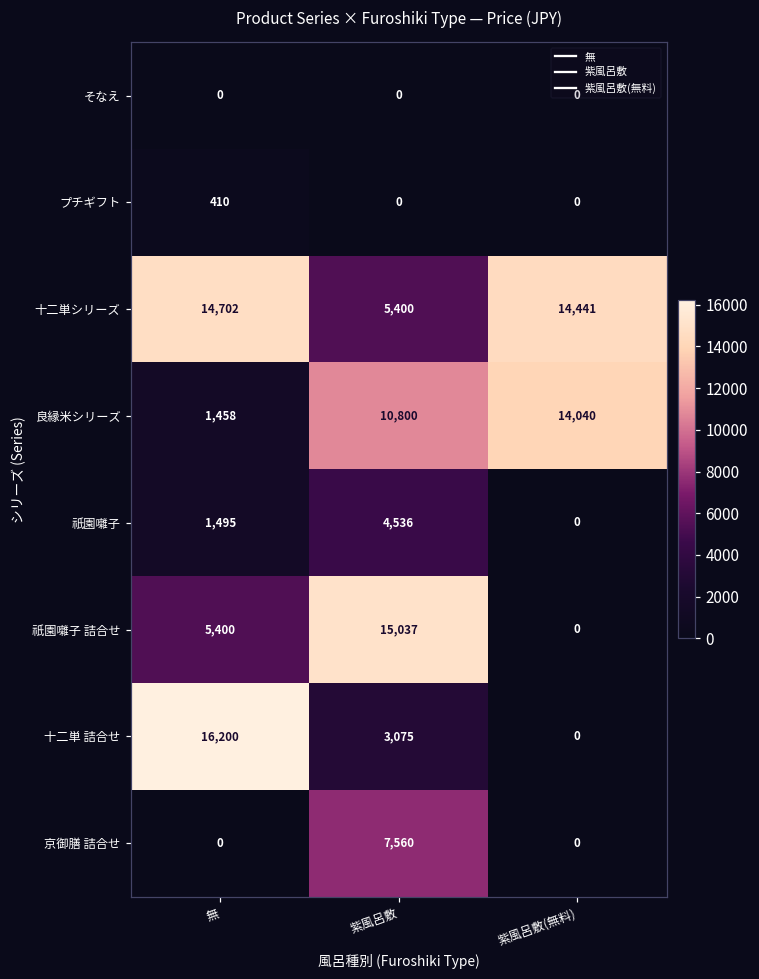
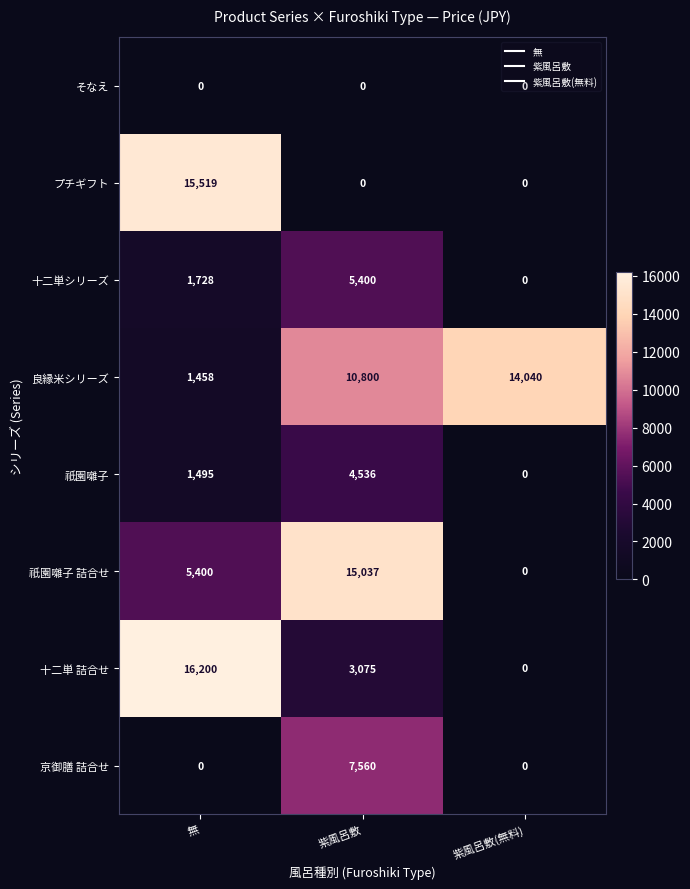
  {
    "そなえ": {
      "無": "0",
      "紫風呂敷": "0"
    },
    "プチギフト": {
-     "無": "410",
+     "無": "15,519",
      "紫風呂敷": "0",
      "紫風呂敷(無料)": "0"
    },
    "十二単シリーズ": {
-     "無": "14,702",
+     "無": "1,728",
      "紫風呂敷": "5,400",
-     "紫風呂敷(無料)": "14,441"
+     "紫風呂敷(無料)": "0"
    },
    "良縁米シリーズ": {
      "無": "1,458",
      "紫風呂敷": "10,800",
      "紫風呂敷(無料)": "14,040"
    },
    "祇園囃子": {
      "無": "1,495",
      "紫風呂敷": "4,536",
      "紫風呂敷(無料)": "0"
    },
    "祇園囃子 詰合せ": {
      "無": "5,400",
      "紫風呂敷": "15,037",
      "紫風呂敷(無料)": "0"
    },
    "十二単 詰合せ": {
      "無": "16,200",
      "紫風呂敷": "3,075",
      "紫風呂敷(無料)": "0"
    },
    "京御膳 詰合せ": {
      "無": "0",
      "紫風呂敷": "7,560",
      "紫風呂敷(無料)": "0"
    }
  }
